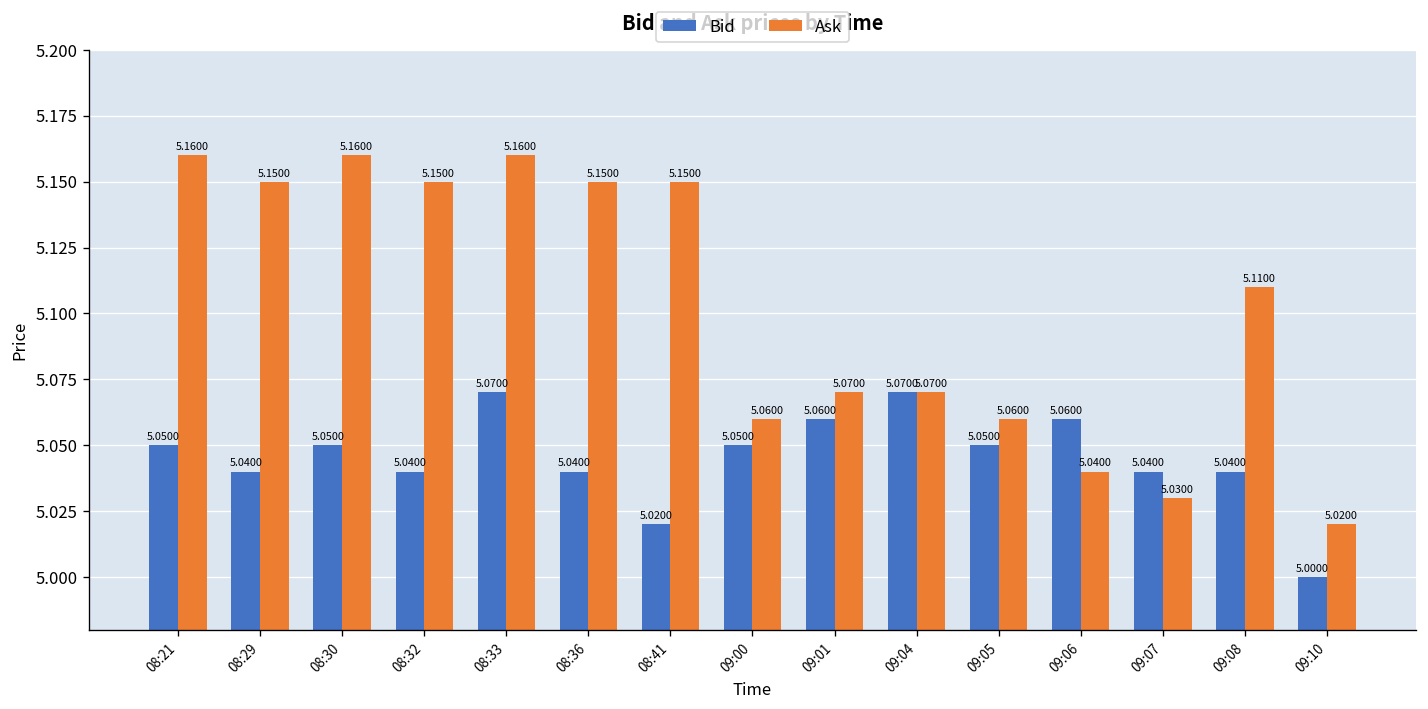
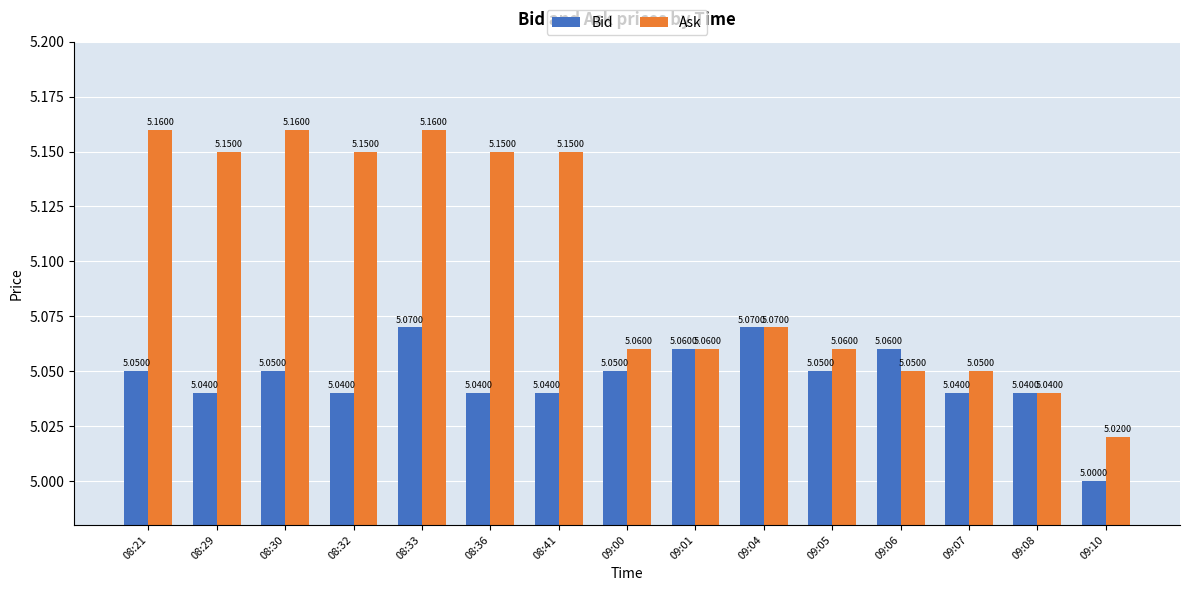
  {
    "Bid": {
      "08:21": 5.0500,
      "08:29": 5.0400,
      "08:30": 5.0500,
      "08:32": 5.0400,
      "08:33": 5.0700,
      "08:36": 5.0400,
-     "08:41": 5.0200,
+     "08:41": 5.0400,
      "09:00": 5.0500,
      "09:01": 5.0600,
      "09:04": 5.0700,
      "09:05": 5.0500,
      "09:06": 5.0600,
      "09:07": 5.0400,
      "09:08": 5.0400,
      "09:10": 5.0000
    },
    "Ask": {
      "08:21": 5.1600,
      "08:29": 5.1500,
      "08:30": 5.1600,
      "08:32": 5.1500,
      "08:33": 5.1600,
      "08:36": 5.1500,
      "08:41": 5.1500,
      "09:00": 5.0600,
-     "09:01": 5.0700,
+     "09:01": 5.0600,
      "09:04": 5.0700,
      "09:05": 5.0600,
-     "09:06": 5.0400,
-     "09:07": 5.0300,
-     "09:08": 5.1100,
+     "09:06": 5.0500,
+     "09:07": 5.0500,
+     "09:08": 5.0400,
      "09:10": 5.0200
    }
  }
